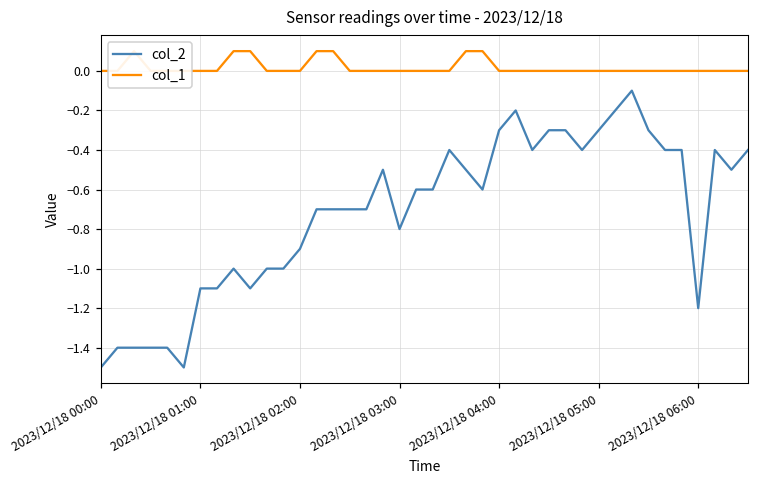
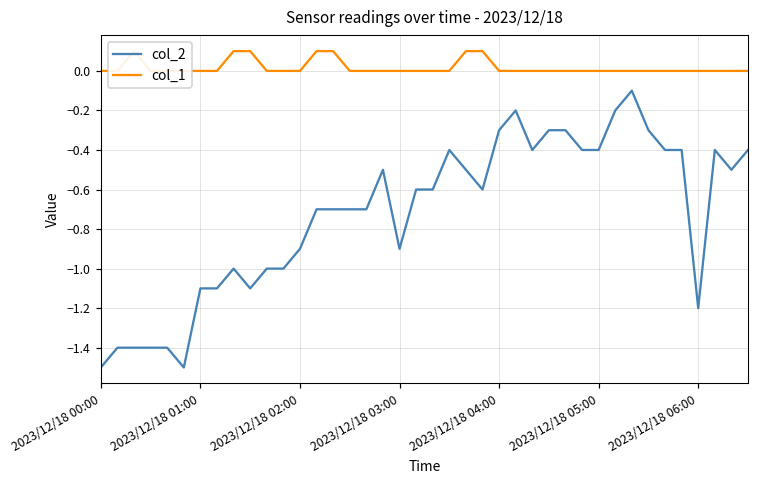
  {
    "col_2": {
      "2023/12/18 00:00": -1.5,
      "2023/12/18 01:00": -1.1,
      "2023/12/18 02:00": -0.9,
-     "2023/12/18 03:00": -0.8,
+     "2023/12/18 03:00": -0.9,
      "2023/12/18 04:00": -0.3,
-     "2023/12/18 05:00": -0.3,
+     "2023/12/18 05:00": -0.4,
      "2023/12/18 06:00": -1.2
    },
    "col_1": {
      "2023/12/18 00:00": 0.0,
      "2023/12/18 01:00": 0.0,
      "2023/12/18 02:00": 0.0,
      "2023/12/18 03:00": 0.0,
      "2023/12/18 04:00": 0.0,
      "2023/12/18 05:00": 0.0,
      "2023/12/18 06:00": 0.0
    }
  }
